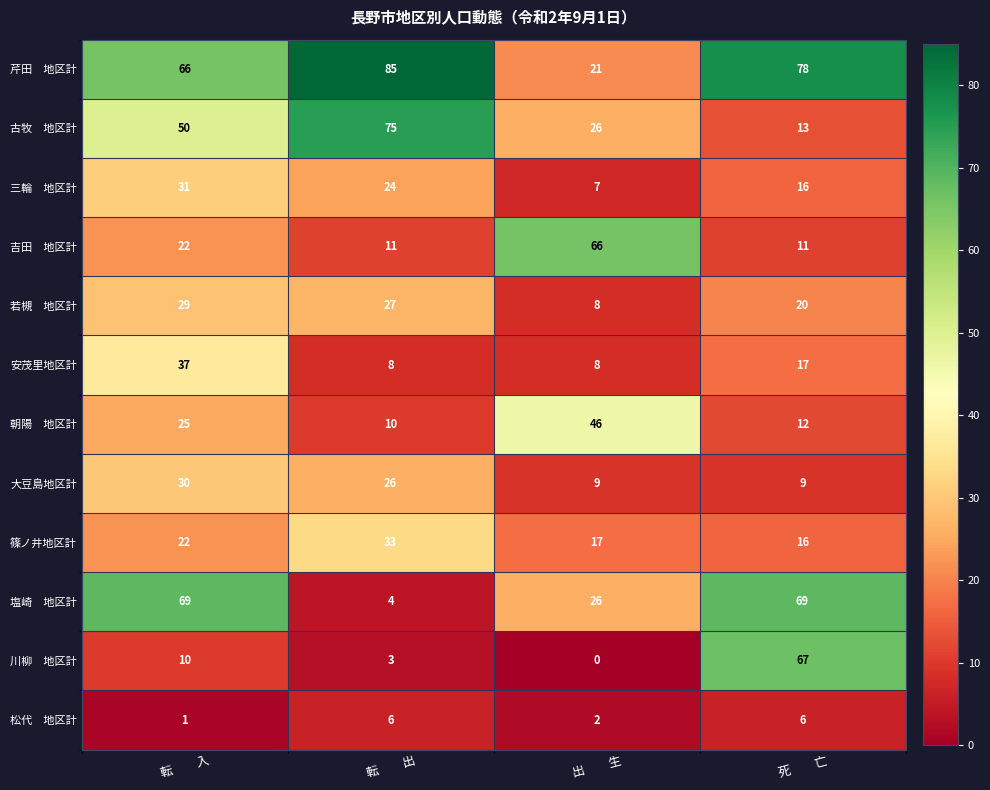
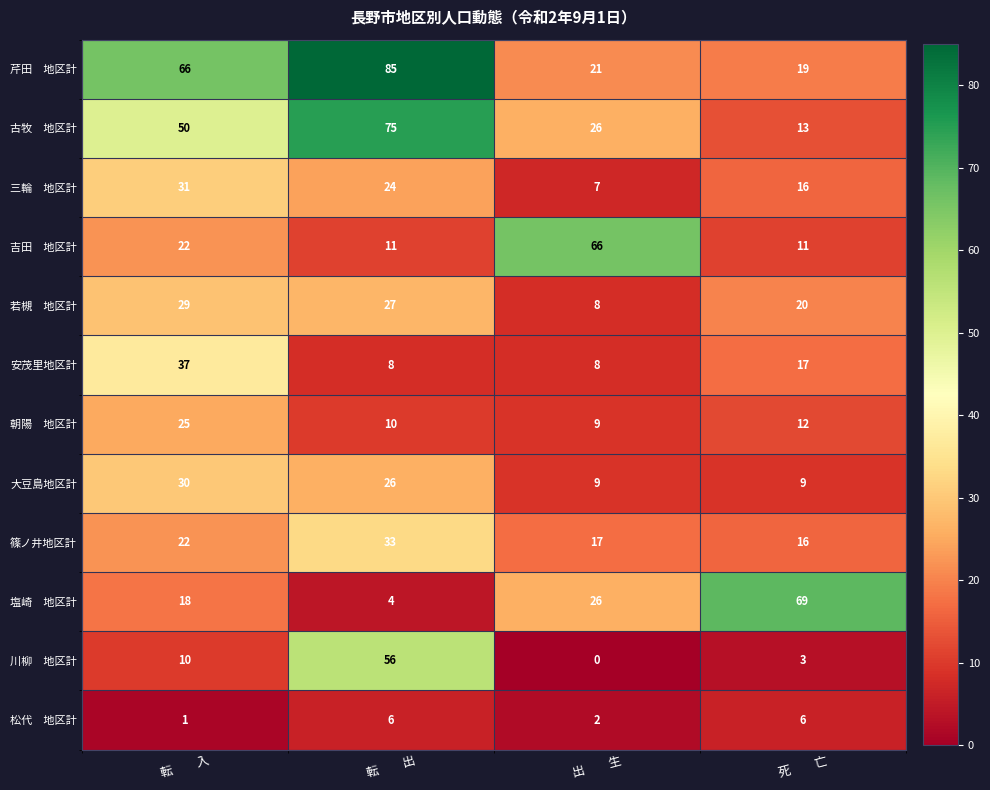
  {
    "芹田 地区計": {
      "転 入": 66,
      "転 出": 85,
      "出 生": 21,
-     "死 亡": 78
+     "死 亡": 19
    },
    "古牧 地区計": {
      "転 入": 50,
      "転 出": 75,
      "出 生": 26,
      "死 亡": 13
    },
    "三輪 地区計": {
      "転 入": 31,
      "転 出": 24,
      "出 生": 7,
      "死 亡": 16
    },
    "吉田 地区計": {
      "転 入": 22,
      "転 出": 11,
      "出 生": 66,
      "死 亡": 11
    },
    "若槻 地区計": {
      "転 入": 29,
      "転 出": 27,
      "出 生": 8,
      "死 亡": 20
    },
    "安茂里地区計": {
      "転 入": 37,
      "転 出": 8,
      "出 生": 8,
      "死 亡": 17
    },
    "朝陽 地区計": {
      "転 入": 25,
      "転 出": 10,
-     "出 生": 46,
+     "出 生": 9,
      "死 亡": 12
    },
    "大豆島地区計": {
      "転 入": 30,
      "転 出": 26,
      "出 生": 9,
      "死 亡": 9
    },
    "篠ノ井地区計": {
      "転 入": 22,
      "転 出": 33,
      "出 生": 17,
      "死 亡": 16
    },
    "塩崎 地区計": {
-     "転 入": 69,
+     "転 入": 18,
      "転 出": 4,
      "出 生": 26,
      "死 亡": 69
    },
    "川柳 地区計": {
      "転 入": 10,
-     "転 出": 3,
+     "転 出": 56,
      "出 生": 0,
-     "死 亡": 67
+     "死 亡": 3
    },
    "松代 地区計": {
      "転 入": 1,
      "転 出": 6,
      "出 生": 2,
      "死 亡": 6
    }
  }
